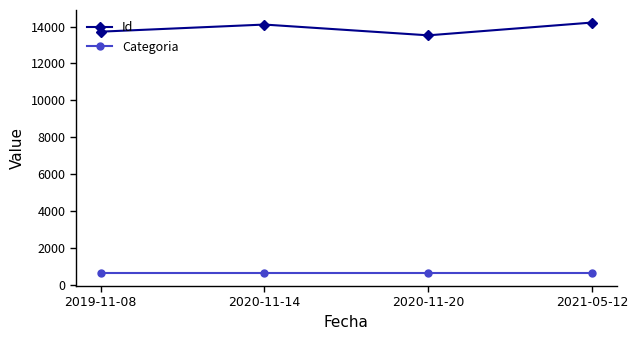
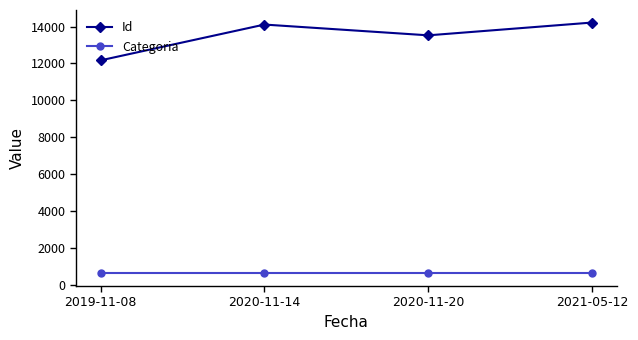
  {
    "Id": {
-     "2019-11-08": 13700,
+     "2019-11-08": 12200,
      "2020-11-14": 14100,
      "2020-11-20": 13500,
      "2021-05-12": 14200
    },
    "Categoria": {
      "2019-11-08": 600,
      "2020-11-14": 600,
      "2020-11-20": 600,
      "2021-05-12": 600
    }
  }
